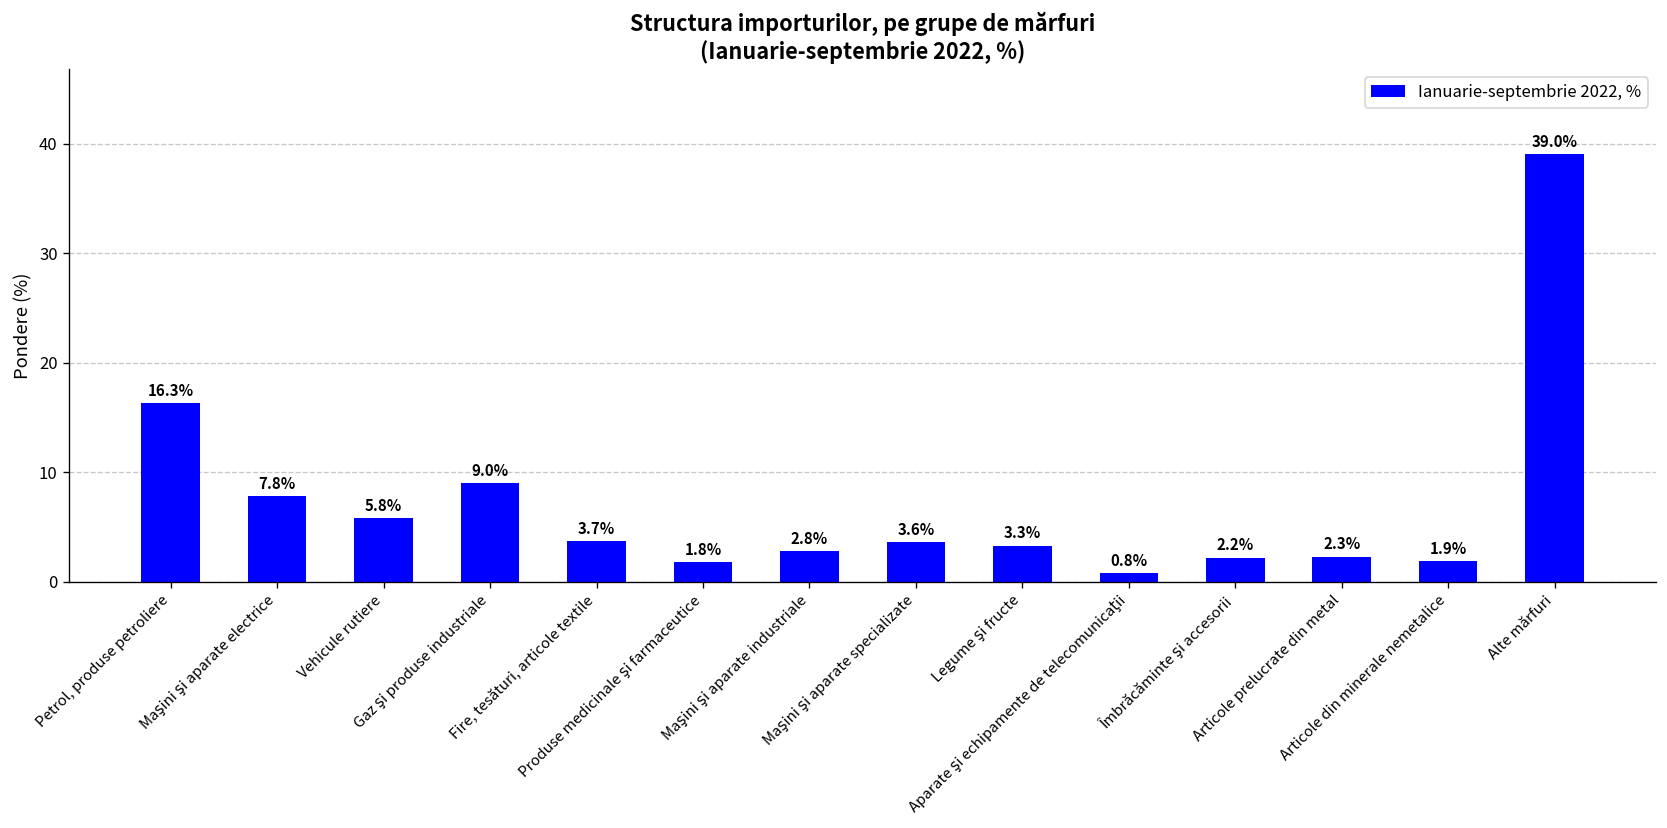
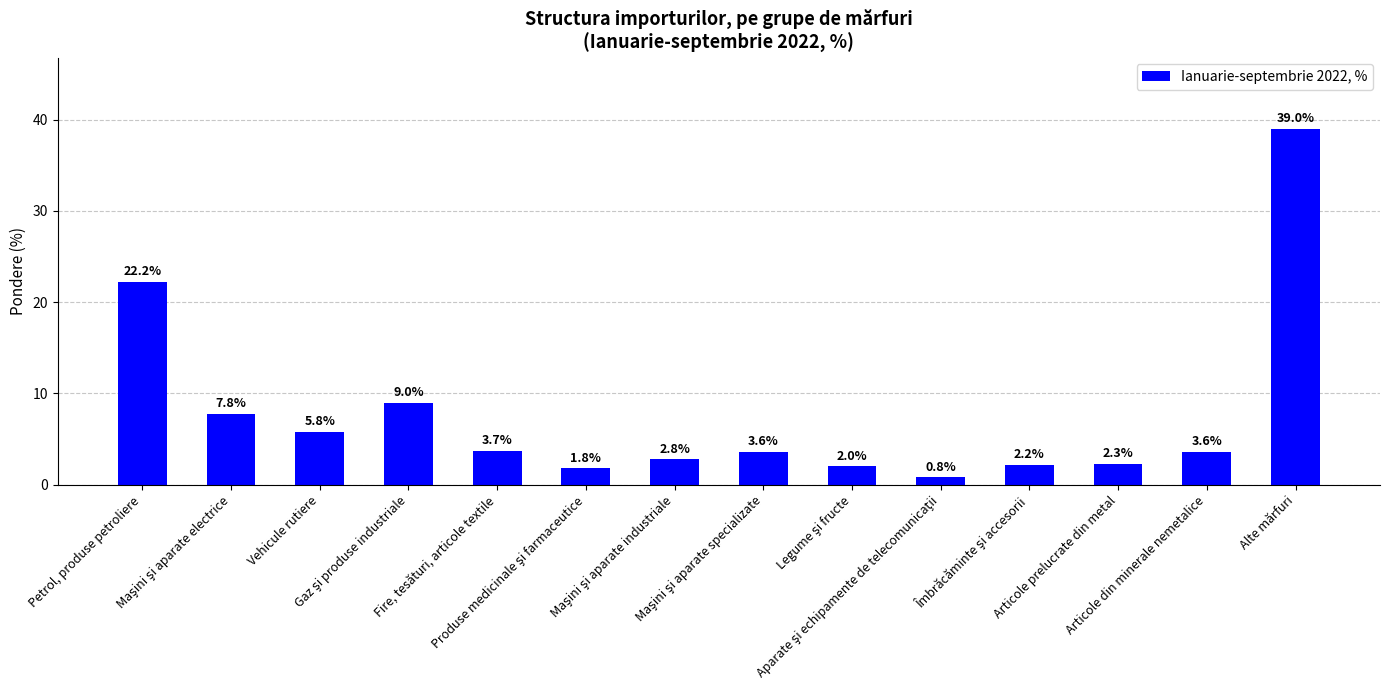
  {
-   "Petrol, produse petroliere": "16.3%",
+   "Petrol, produse petroliere": "22.2%",
    "Maşini şi aparate electrice": "7.8%",
    "Vehicule rutiere": "5.8%",
    "Gaz şi produse industriale": "9.0%",
    "Fire, tesături, articole textile": "3.7%",
    "Produse medicinale şi farmaceutice": "1.8%",
    "Maşini şi aparate industriale": "2.8%",
    "Maşini şi aparate specializate": "3.6%",
-   "Legume şi fructe": "3.3%",
+   "Legume şi fructe": "2.0%",
    "Aparate şi echipamente de telecomunicaţii": "0.8%",
    "Îmbrăcăminte şi accesorii": "2.2%",
    "Articole prelucrate din metal": "2.3%",
-   "Articole din minerale nemetalice": "1.9%",
+   "Articole din minerale nemetalice": "3.6%",
    "Alte mărfuri": "39.0%"
  }
